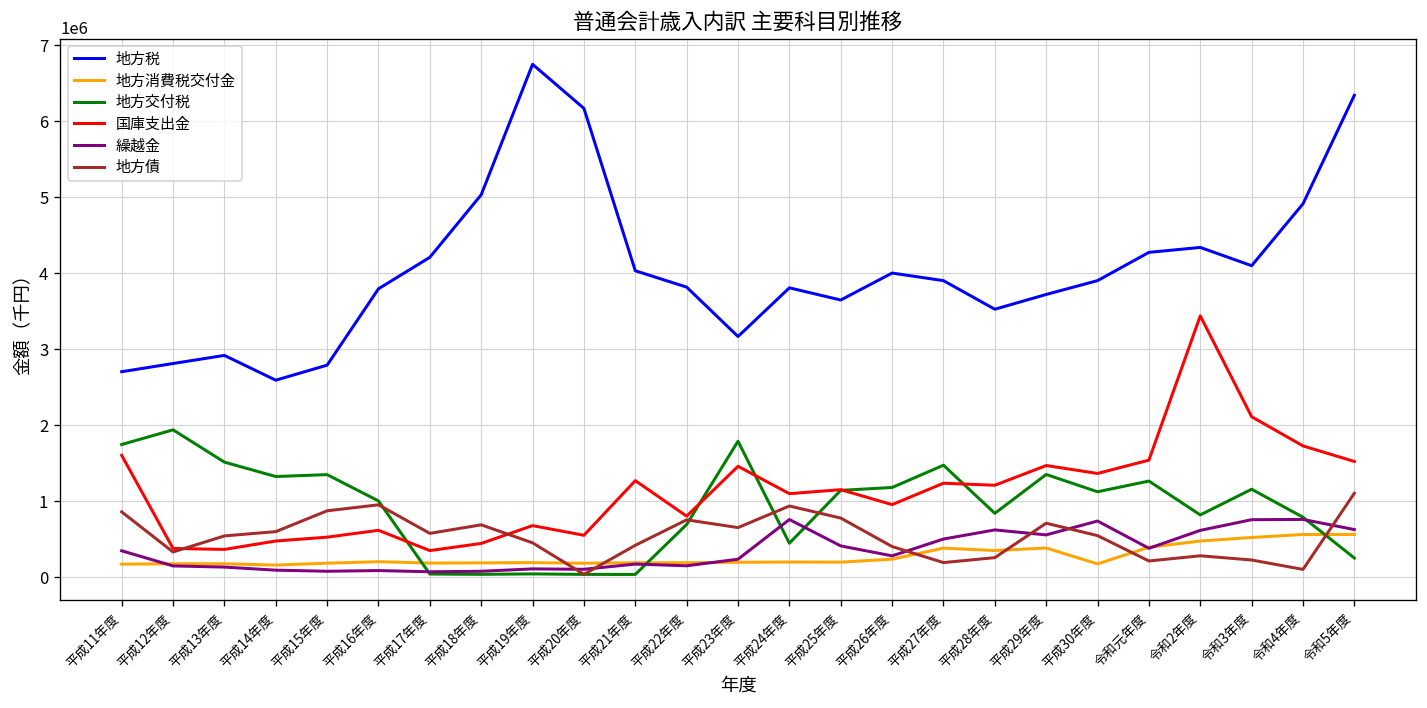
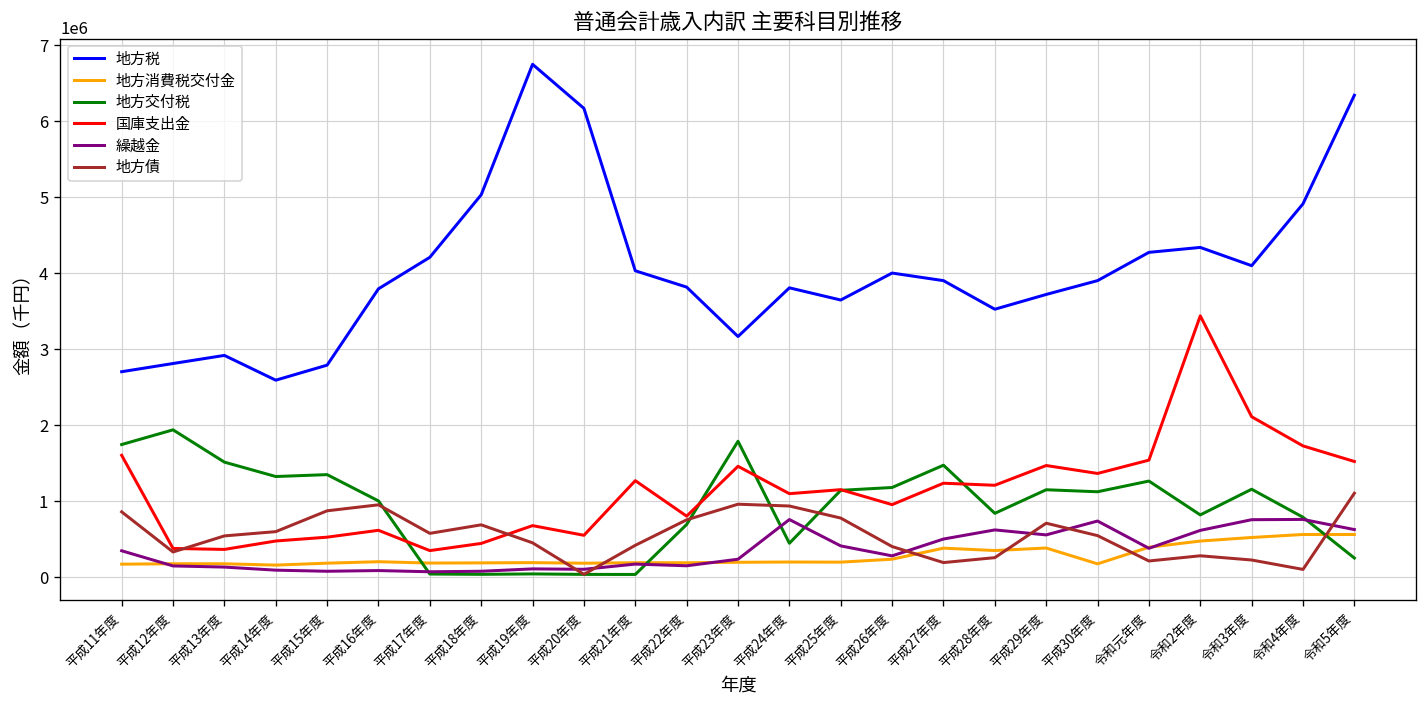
  {
    "地方税": {
      "平成11年度": 2700000,
      "平成12年度": 2800000,
      "平成13年度": 2900000,
      "平成14年度": 2600000,
      "平成15年度": 2800000,
      "平成16年度": 3800000,
      "平成17年度": 4200000,
      "平成18年度": 5000000,
      "平成19年度": 6700000,
      "平成20年度": 6200000,
      "平成21年度": 4000000,
      "平成22年度": 3800000,
      "平成23年度": 3200000,
      "平成24年度": 3800000,
      "平成25年度": 3600000,
      "平成26年度": 4000000,
      "平成27年度": 3900000,
      "平成28年度": 3500000,
      "平成29年度": 3700000,
      "平成30年度": 3900000,
      "令和元年度": 4300000,
      "令和2年度": 4300000,
      "令和3年度": 4100000,
      "令和4年度": 4900000,
      "令和5年度": 6300000
    },
    "地方消費税交付金": {
      "平成11年度": 200000,
      "平成13年度": 200000,
      "平成14年度": 200000,
      "平成15年度": 200000,
      "平成16年度": 200000,
      "平成17年度": 200000,
      "平成18年度": 200000,
      "平成19年度": 200000,
      "平成20年度": 200000,
      "平成22年度": 200000,
      "平成23年度": 200000,
      "平成24年度": 200000,
      "平成25年度": 200000,
      "平成26年度": 200000,
      "平成27年度": 400000,
      "平成28年度": 400000,
      "平成29年度": 400000,
      "平成30年度": 200000,
      "令和2年度": 500000,
      "令和3年度": 500000,
      "令和4年度": 600000,
      "令和5年度": 600000
    },
    "地方交付税": {
      "平成11年度": 1700000,
      "平成12年度": 1900000,
      "平成13年度": 1500000,
      "平成14年度": 1300000,
      "平成15年度": 1300000,
      "平成16年度": 1000000,
      "平成19年度": 0,
      "平成21年度": 0,
      "平成22年度": 700000,
      "平成23年度": 1800000,
      "平成24年度": 400000,
      "平成26年度": 1200000,
      "平成27年度": 1500000,
      "平成28年度": 800000,
-     "平成29年度": 1400000,
+     "平成29年度": 1200000,
      "平成30年度": 1100000,
      "令和元年度": 1300000,
      "令和2年度": 800000,
      "令和3年度": 1200000,
      "令和5年度": 300000
    },
    "国庫支出金": {
      "平成11年度": 1600000,
      "平成12年度": 400000,
      "平成13年度": 400000,
      "平成14年度": 500000,
      "平成15年度": 500000,
      "平成16年度": 600000,
      "平成17年度": 400000,
      "平成18年度": 400000,
      "平成19年度": 700000,
      "平成20年度": 600000,
      "平成21年度": 1300000,
      "平成22年度": 800000,
      "平成23年度": 1500000,
      "平成24年度": 1100000,
      "平成26年度": 1000000,
      "平成27年度": 1200000,
      "平成28年度": 1200000,
      "平成29年度": 1500000,
      "平成30年度": 1400000,
      "令和元年度": 1500000,
      "令和2年度": 3400000,
      "令和3年度": 2100000,
      "令和4年度": 1700000,
      "令和5年度": 1500000
    },
    "繰越金": {
      "平成11年度": 300000,
      "平成13年度": 100000,
      "平成14年度": 100000,
      "平成15年度": 100000,
      "平成16年度": 100000,
      "平成19年度": 100000,
      "平成20年度": 100000,
      "平成22年度": 200000,
      "平成23年度": 200000,
      "平成24年度": 800000,
      "平成25年度": 400000,
      "平成26年度": 300000,
      "平成27年度": 500000,
      "平成28年度": 600000,
      "平成29年度": 600000,
      "平成30年度": 700000,
      "令和2年度": 600000,
      "令和3年度": 800000,
      "令和5年度": 600000
    },
    "地方債": {
      "平成11年度": 900000,
      "平成12年度": 300000,
      "平成13年度": 500000,
      "平成14年度": 600000,
      "平成15年度": 900000,
      "平成16年度": 1000000,
      "平成17年度": 600000,
      "平成18年度": 700000,
      "平成19年度": 500000,
      "平成21年度": 400000,
      "平成22年度": 800000,
-     "平成23年度": 700000,
+     "平成23年度": 1000000,
      "平成24年度": 900000,
      "平成25年度": 800000,
      "平成26年度": 400000,
      "平成27年度": 200000,
      "平成28年度": 300000,
      "平成29年度": 700000,
      "平成30年度": 500000,
      "令和元年度": 200000,
      "令和2年度": 300000,
      "令和3年度": 200000,
      "令和4年度": 100000,
      "令和5年度": 1100000
    }
  }
